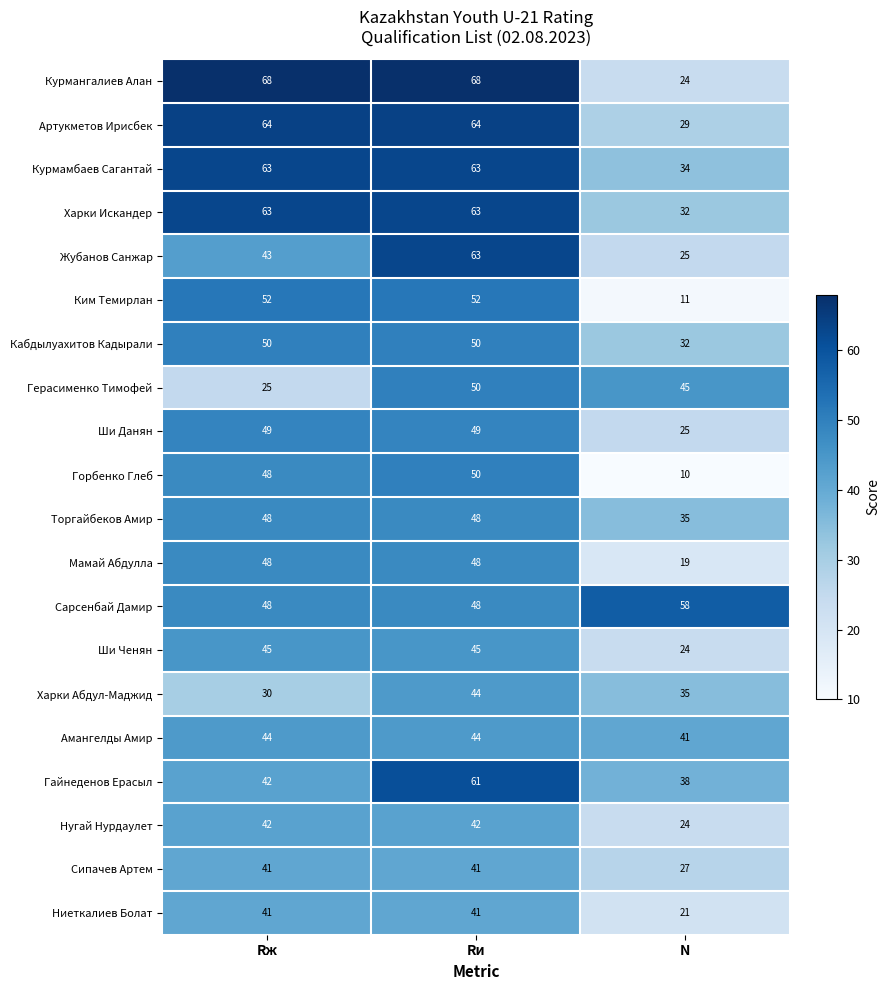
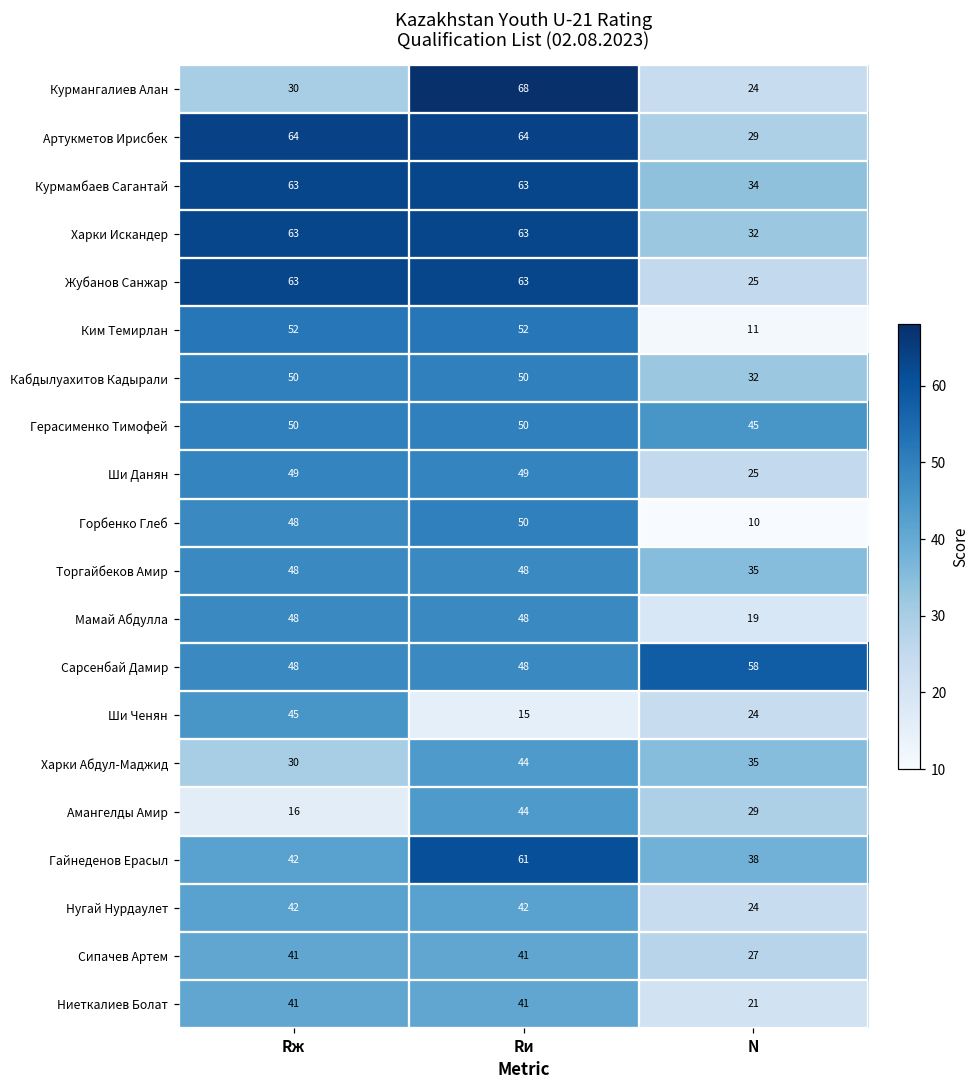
  {
    "Курмангалиев Алан": {
-     "Rж": 68,
+     "Rж": 30,
      "Rи": 68,
      "N": 24
    },
    "Артукметов Ирисбек": {
      "Rж": 64,
      "Rи": 64,
      "N": 29
    },
    "Курмамбаев Сагантай": {
      "Rж": 63,
      "Rи": 63,
      "N": 34
    },
    "Харки Искандер": {
      "Rж": 63,
      "Rи": 63,
      "N": 32
    },
    "Жубанов Санжар": {
-     "Rж": 43,
+     "Rж": 63,
      "Rи": 63,
      "N": 25
    },
    "Ким Темирлан": {
      "Rж": 52,
      "Rи": 52,
      "N": 11
    },
    "Кабдылуахитов Кадырали": {
      "Rж": 50,
      "Rи": 50,
      "N": 32
    },
    "Герасименко Тимофей": {
-     "Rж": 25,
+     "Rж": 50,
      "Rи": 50,
      "N": 45
    },
    "Ши Данян": {
      "Rж": 49,
      "Rи": 49,
      "N": 25
    },
    "Горбенко Глеб": {
      "Rж": 48,
      "Rи": 50,
      "N": 10
    },
    "Торгайбеков Амир": {
      "Rж": 48,
      "Rи": 48,
      "N": 35
    },
    "Мамай Абдулла": {
      "Rж": 48,
      "Rи": 48,
      "N": 19
    },
    "Сарсенбай Дамир": {
      "Rж": 48,
      "Rи": 48,
      "N": 58
    },
    "Ши Ченян": {
      "Rж": 45,
-     "Rи": 45,
+     "Rи": 15,
      "N": 24
    },
    "Харки Абдул-Маджид": {
      "Rж": 30,
      "Rи": 44,
      "N": 35
    },
    "Амангелды Амир": {
-     "Rж": 44,
+     "Rж": 16,
      "Rи": 44,
-     "N": 41
+     "N": 29
    },
    "Гайнеденов Ерасыл": {
      "Rж": 42,
      "Rи": 61,
      "N": 38
    },
    "Нугай Нурдаулет": {
      "Rж": 42,
      "Rи": 42,
      "N": 24
    },
    "Сипачев Артем": {
      "Rж": 41,
      "Rи": 41,
      "N": 27
    },
    "Ниеткалиев Болат": {
      "Rж": 41,
      "Rи": 41,
      "N": 21
    }
  }
